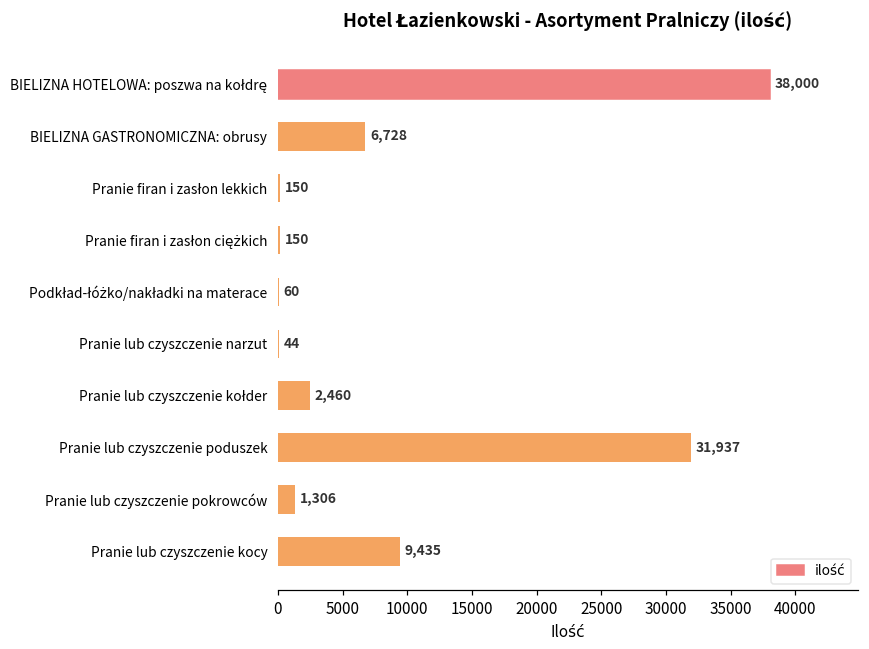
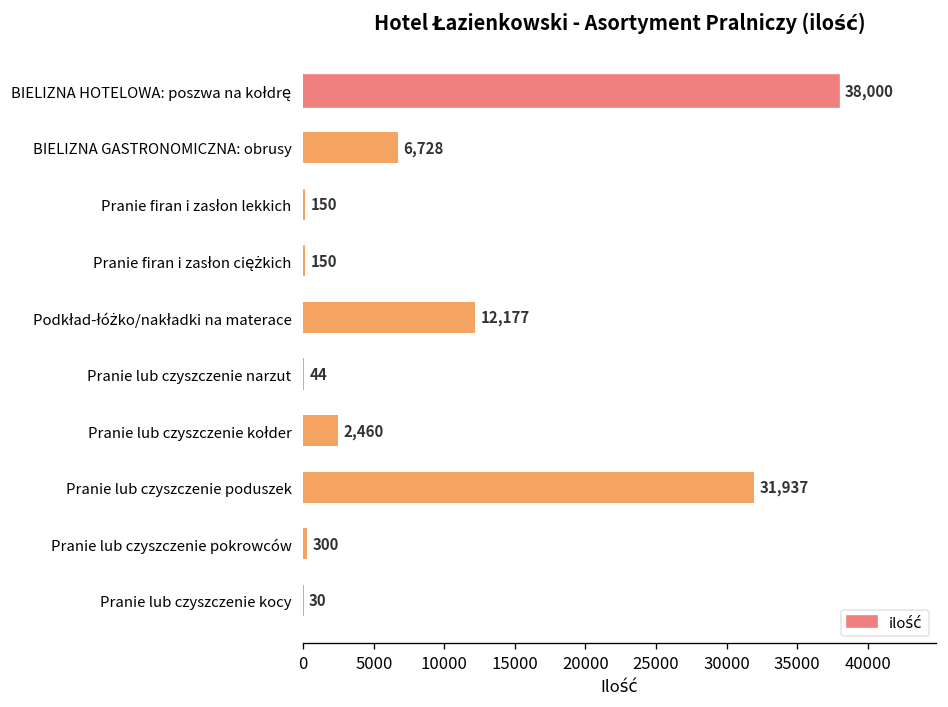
  {
    "BIELIZNA HOTELOWA: poszwa na kołdrę": "38,000",
    "BIELIZNA GASTRONOMICZNA: obrusy": "6,728",
    "Pranie firan i zasłon lekkich": "150",
    "Pranie firan i zasłon ciężkich": "150",
-   "Podkład-łóżko/nakładki na materace": "60",
+   "Podkład-łóżko/nakładki na materace": "12,177",
    "Pranie lub czyszczenie narzut": "44",
    "Pranie lub czyszczenie kołder": "2,460",
    "Pranie lub czyszczenie poduszek": "31,937",
-   "Pranie lub czyszczenie pokrowców": "1,306",
-   "Pranie lub czyszczenie kocy": "9,435"
+   "Pranie lub czyszczenie pokrowców": "300",
+   "Pranie lub czyszczenie kocy": "30"
  }
